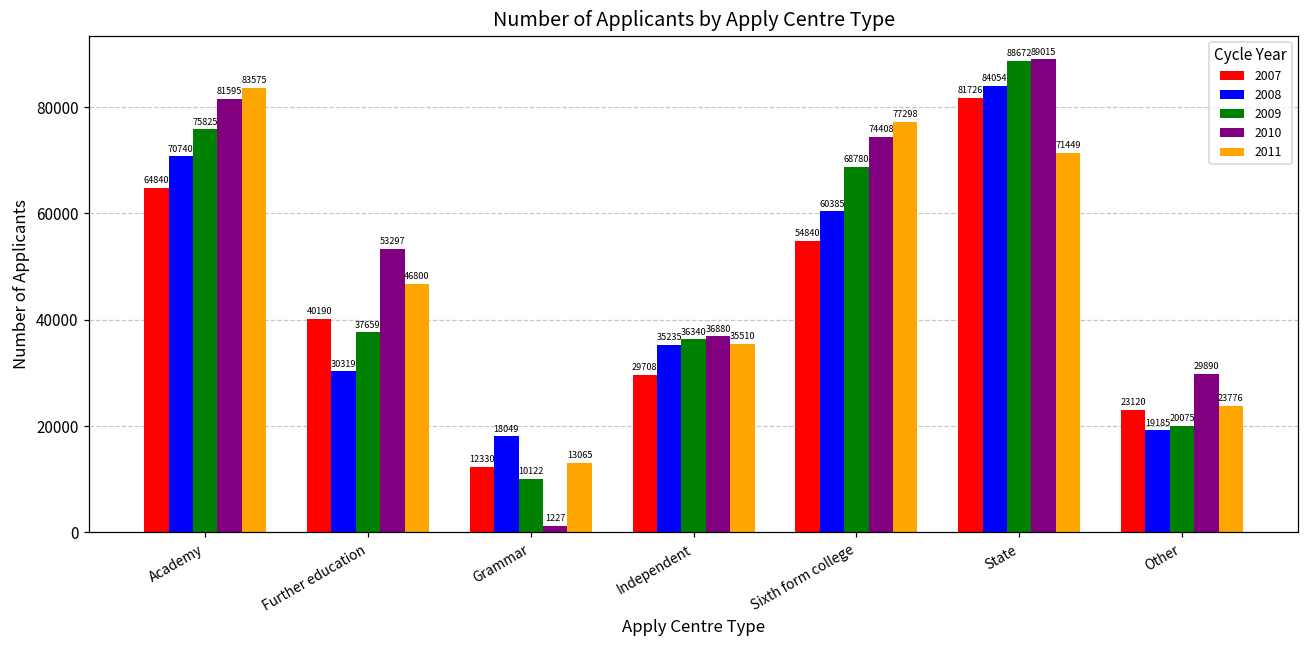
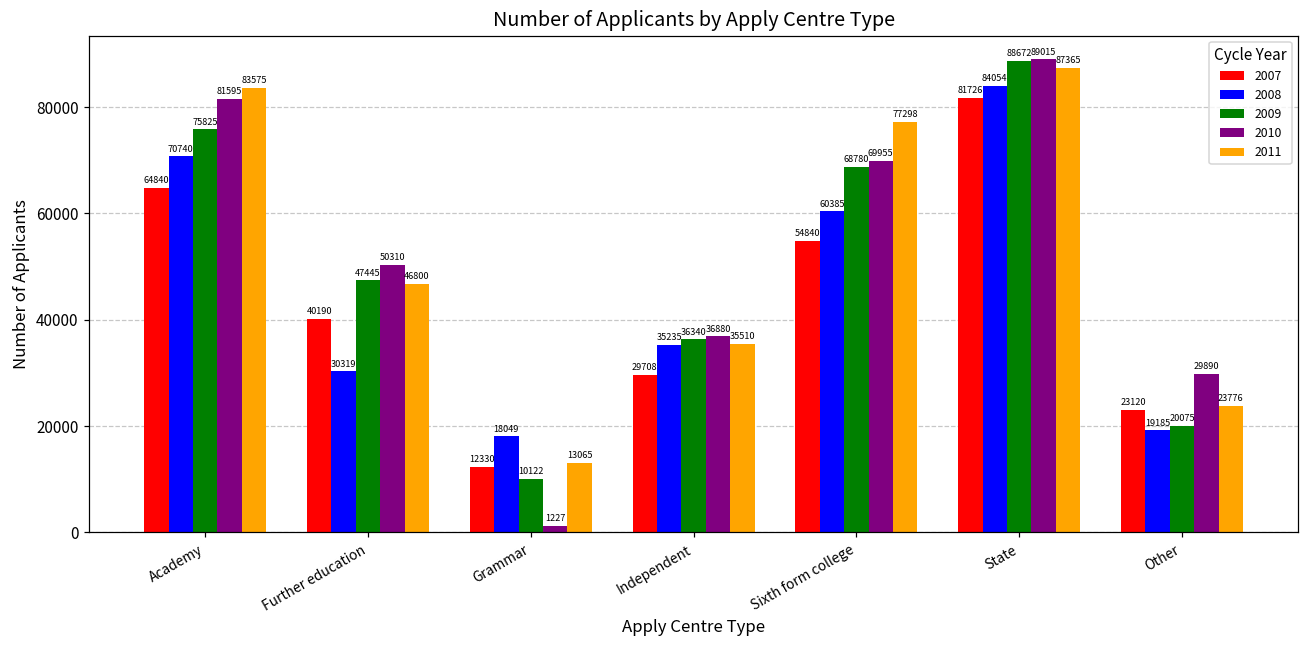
  {
    "2007": {
      "Academy": 64840,
      "Further education": 40190,
      "Grammar": 12330,
      "Independent": 29708,
      "Sixth form college": 54840,
      "State": 81726,
      "Other": 23120
    },
    "2008": {
      "Academy": 70740,
      "Further education": 30319,
      "Grammar": 18049,
      "Independent": 35235,
      "Sixth form college": 60385,
      "State": 84054,
      "Other": 19185
    },
    "2009": {
      "Academy": 75825,
-     "Further education": 37659,
+     "Further education": 47445,
      "Grammar": 10122,
      "Independent": 36340,
      "Sixth form college": 68780,
      "State": 88672,
      "Other": 20075
    },
    "2010": {
      "Academy": 81595,
-     "Further education": 53297,
+     "Further education": 50310,
      "Grammar": 1227,
      "Independent": 36880,
-     "Sixth form college": 74408,
+     "Sixth form college": 69955,
      "State": 89015,
      "Other": 29890
    },
    "2011": {
      "Academy": 83575,
      "Further education": 46800,
      "Grammar": 13065,
      "Independent": 35510,
      "Sixth form college": 77298,
-     "State": 71449,
+     "State": 87365,
      "Other": 23776
    }
  }
